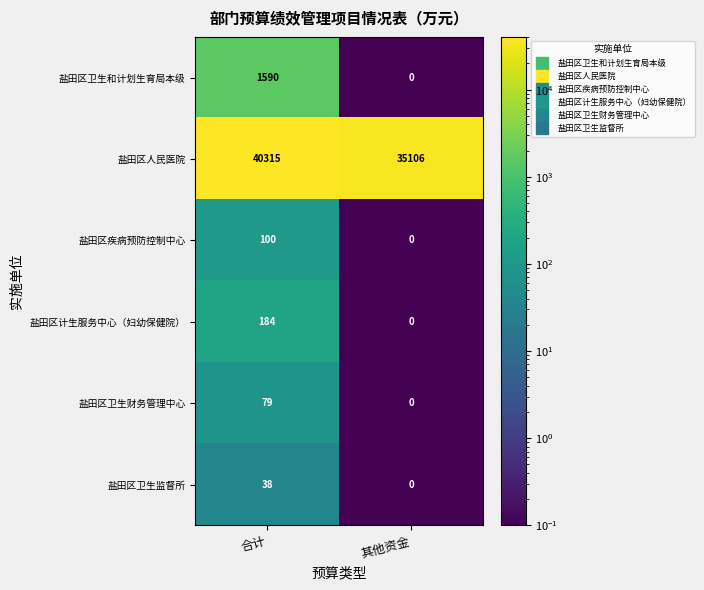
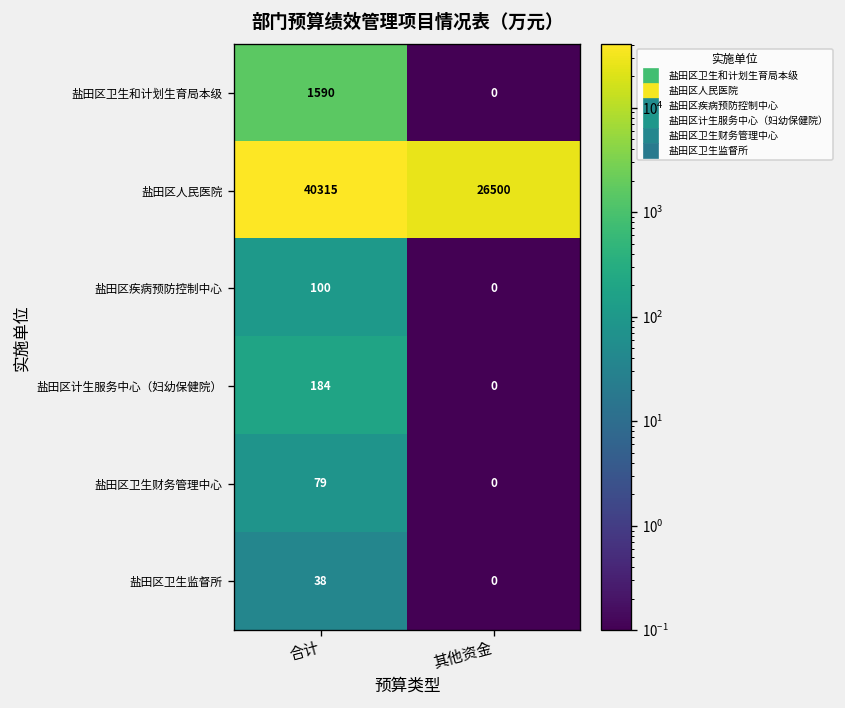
  {
    "盐田区卫生和计划生育局本级": {
      "合计": 1590,
      "其他资金": 0
    },
    "盐田区人民医院": {
      "合计": 40315,
-     "其他资金": 35106
+     "其他资金": 26500
    },
    "盐田区疾病预防控制中心": {
      "合计": 100,
      "其他资金": 0
    },
    "盐田区计生服务中心（妇幼保健院）": {
      "合计": 184,
      "其他资金": 0
    },
    "盐田区卫生财务管理中心": {
      "合计": 79,
      "其他资金": 0
    },
    "盐田区卫生监督所": {
      "合计": 38,
      "其他资金": 0
    }
  }
